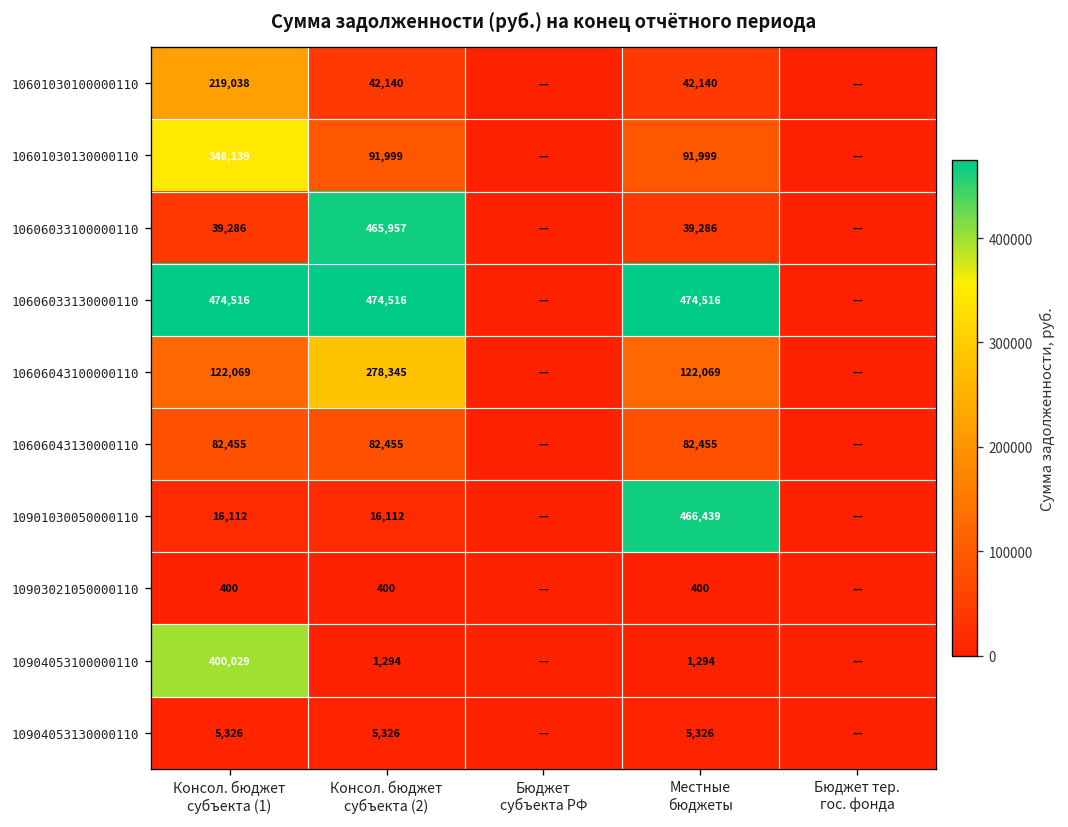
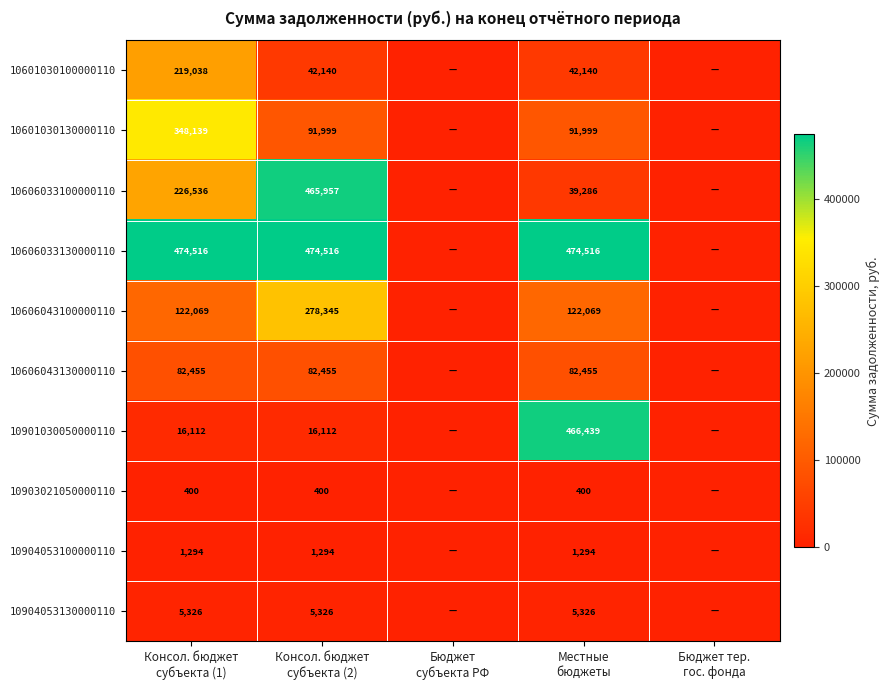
  {
    "10601030100000110": {
      "Консол. бюджет субъекта (1)": "219,038",
      "Консол. бюджет субъекта (2)": "42,140",
      "Местные бюджеты": "42,140"
    },
    "10601030130000110": {
      "Консол. бюджет субъекта (1)": "348,139",
      "Консол. бюджет субъекта (2)": "91,999",
      "Местные бюджеты": "91,999"
    },
    "10606033100000110": {
-     "Консол. бюджет субъекта (1)": "39,286",
+     "Консол. бюджет субъекта (1)": "226,536",
      "Консол. бюджет субъекта (2)": "465,957",
      "Местные бюджеты": "39,286"
    },
    "10606033130000110": {
      "Консол. бюджет субъекта (1)": "474,516",
      "Консол. бюджет субъекта (2)": "474,516",
      "Местные бюджеты": "474,516"
    },
    "10606043100000110": {
      "Консол. бюджет субъекта (1)": "122,069",
      "Консол. бюджет субъекта (2)": "278,345",
      "Местные бюджеты": "122,069"
    },
    "10606043130000110": {
      "Консол. бюджет субъекта (1)": "82,455",
      "Консол. бюджет субъекта (2)": "82,455",
      "Местные бюджеты": "82,455"
    },
    "10901030050000110": {
      "Консол. бюджет субъекта (1)": "16,112",
      "Консол. бюджет субъекта (2)": "16,112",
      "Местные бюджеты": "466,439"
    },
    "10903021050000110": {
      "Консол. бюджет субъекта (1)": "400",
      "Консол. бюджет субъекта (2)": "400",
      "Местные бюджеты": "400"
    },
    "10904053100000110": {
-     "Консол. бюджет субъекта (1)": "400,029",
+     "Консол. бюджет субъекта (1)": "1,294",
      "Консол. бюджет субъекта (2)": "1,294",
      "Местные бюджеты": "1,294"
    },
    "10904053130000110": {
      "Консол. бюджет субъекта (1)": "5,326",
      "Консол. бюджет субъекта (2)": "5,326",
      "Местные бюджеты": "5,326"
    }
  }
